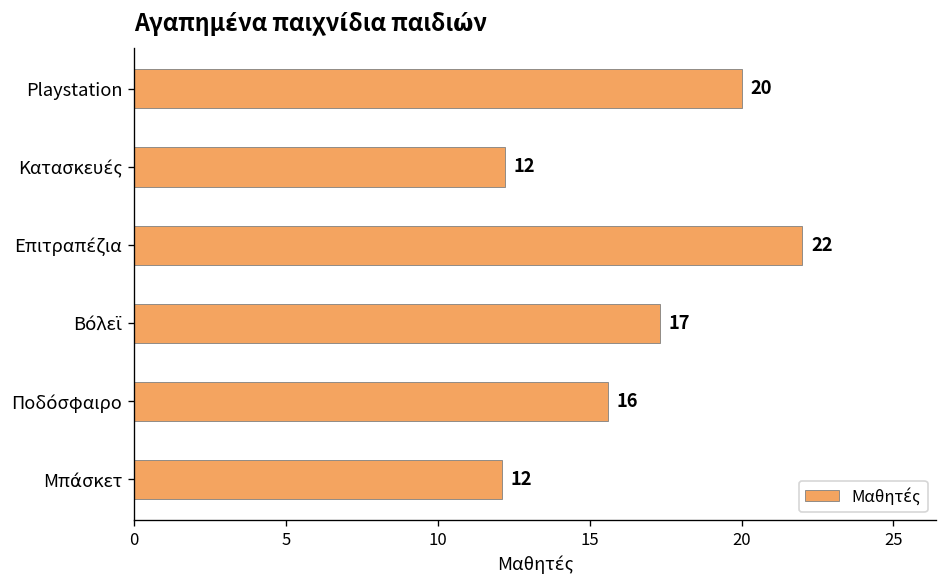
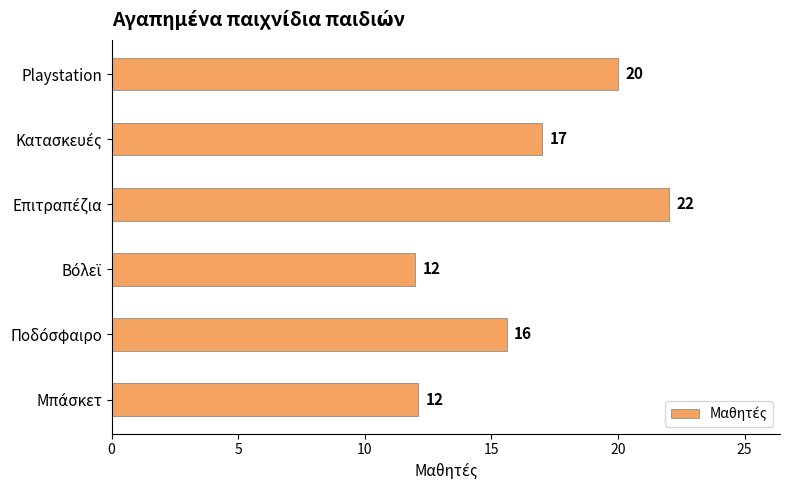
  {
    "Playstation": 20,
-   "Κατασκευές": 12,
+   "Κατασκευές": 17,
    "Επιτραπέζια": 22,
-   "Βόλεϊ": 17,
+   "Βόλεϊ": 12,
    "Ποδόσφαιρο": 16,
    "Μπάσκετ": 12
  }
